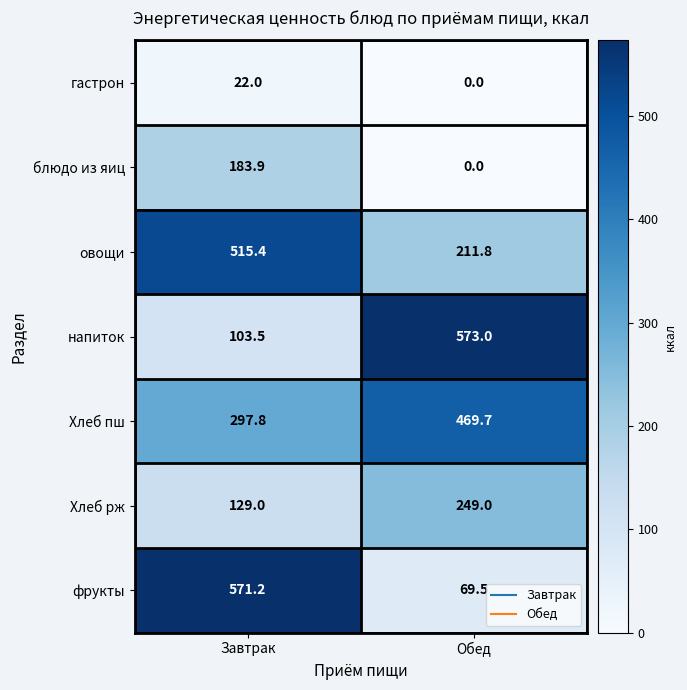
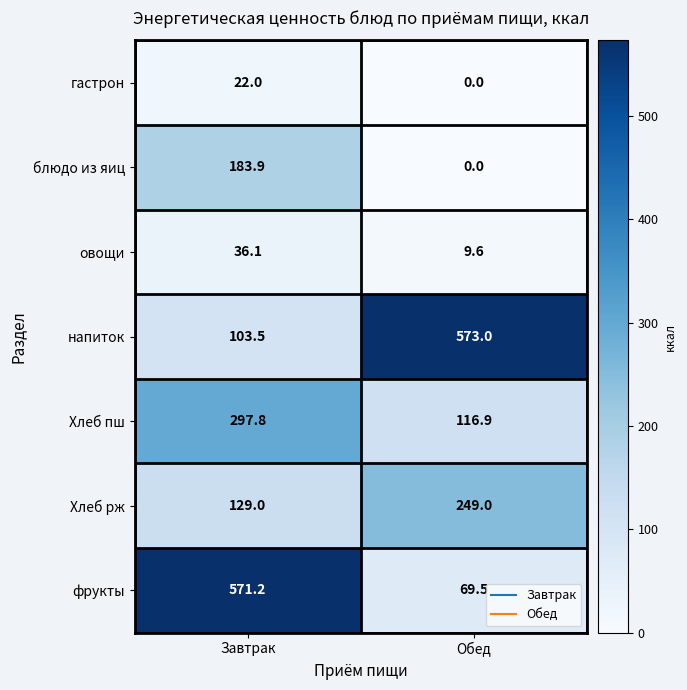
  {
    "гастрон": {
      "Завтрак": 22.0,
      "Обед": 0.0
    },
    "блюдо из яиц": {
      "Завтрак": 183.9,
      "Обед": 0.0
    },
    "овощи": {
-     "Завтрак": 515.4,
-     "Обед": 211.8
+     "Завтрак": 36.1,
+     "Обед": 9.6
    },
    "напиток": {
      "Завтрак": 103.5,
      "Обед": 573.0
    },
    "Хлеб пш": {
      "Завтрак": 297.8,
-     "Обед": 469.7
+     "Обед": 116.9
    },
    "Хлеб рж": {
      "Завтрак": 129.0,
      "Обед": 249.0
    },
    "фрукты": {
      "Завтрак": 571.2
    }
  }
